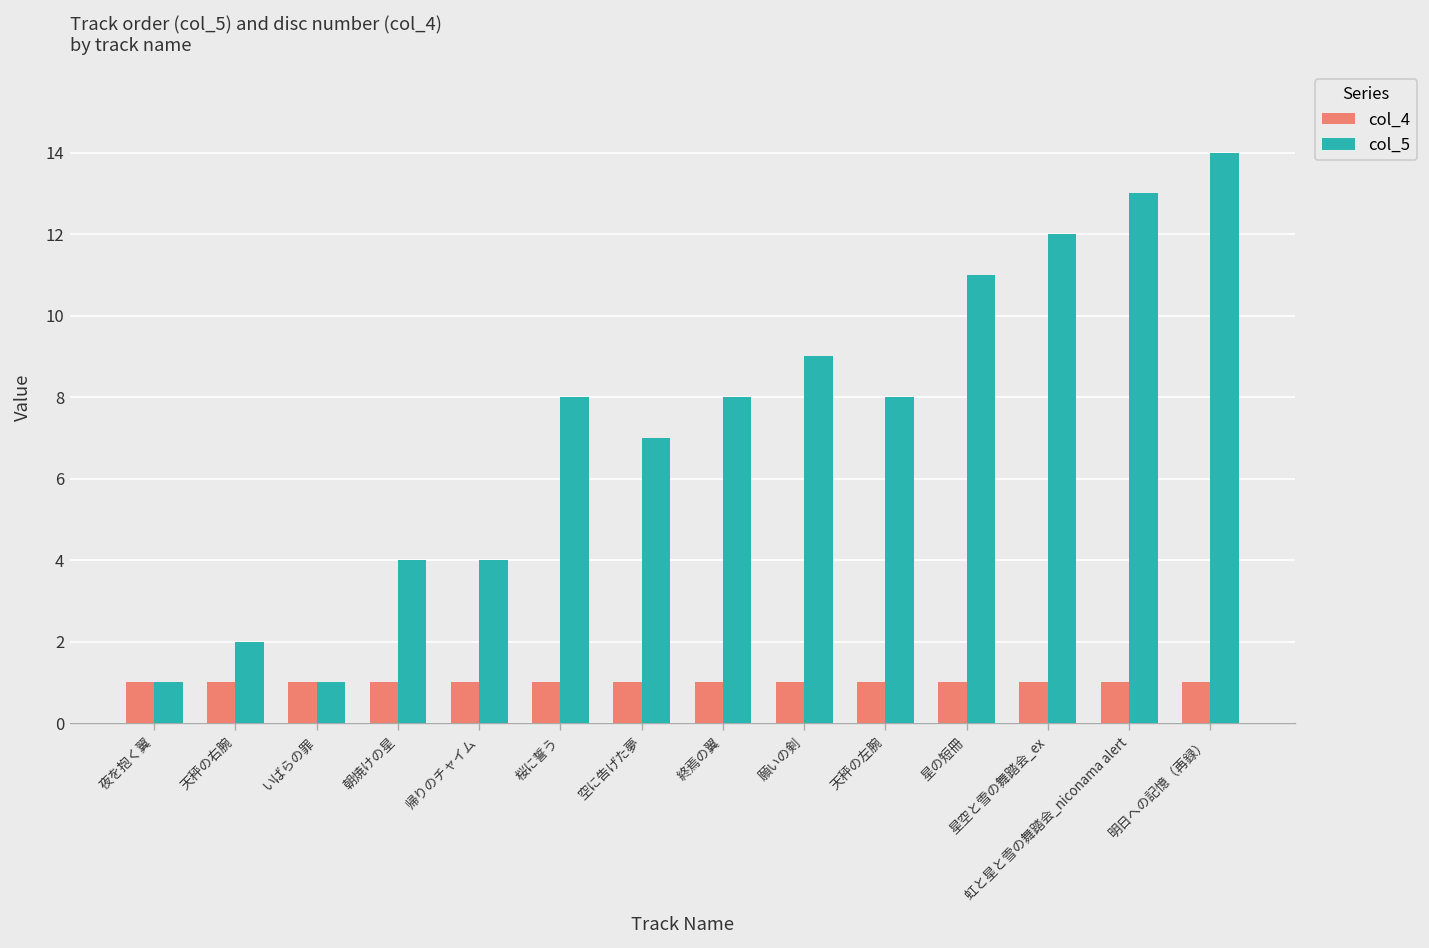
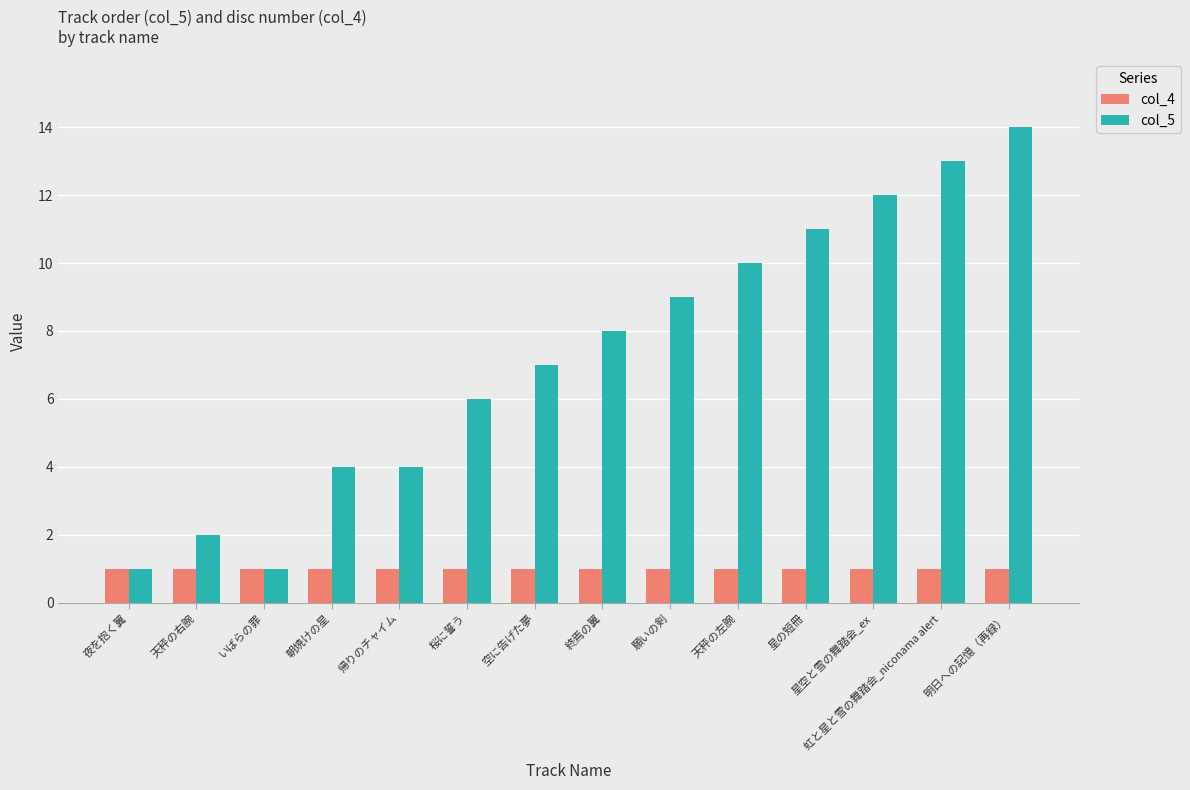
  {
    "col_4": {
      "夜を抱く翼": 1,
      "天秤の右腕": 1,
      "いばらの罪": 1,
      "朝焼けの星": 1,
      "帰りのチャイム": 1,
      "桜に誓う": 1,
      "空に告げた夢": 1,
      "終焉の翼": 1,
      "願いの剣": 1,
      "天秤の左腕": 1,
      "星の短冊": 1,
      "星空と雪の舞踏会_ex": 1,
      "虹と星と雪の舞踏会_niconama alert": 1,
      "明日への記憶（再録）": 1
    },
    "col_5": {
      "夜を抱く翼": 1,
      "天秤の右腕": 2,
      "いばらの罪": 1,
      "朝焼けの星": 4,
      "帰りのチャイム": 4,
-     "桜に誓う": 8,
+     "桜に誓う": 6,
      "空に告げた夢": 7,
      "終焉の翼": 8,
      "願いの剣": 9,
-     "天秤の左腕": 8,
+     "天秤の左腕": 10,
      "星の短冊": 11,
      "星空と雪の舞踏会_ex": 12,
      "虹と星と雪の舞踏会_niconama alert": 13,
      "明日への記憶（再録）": 14
    }
  }
